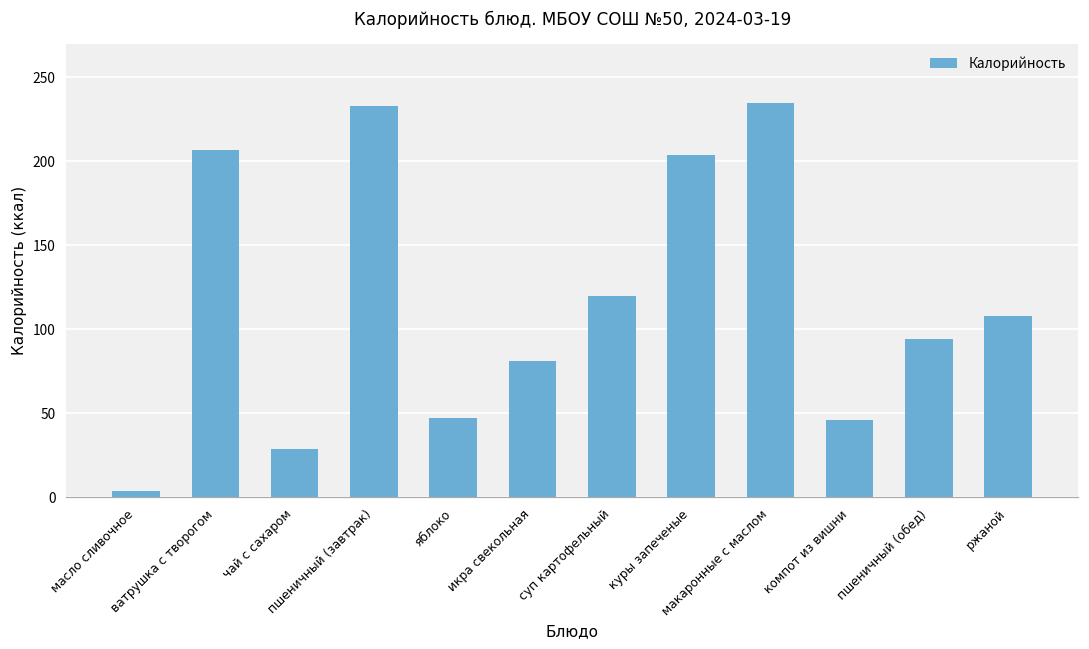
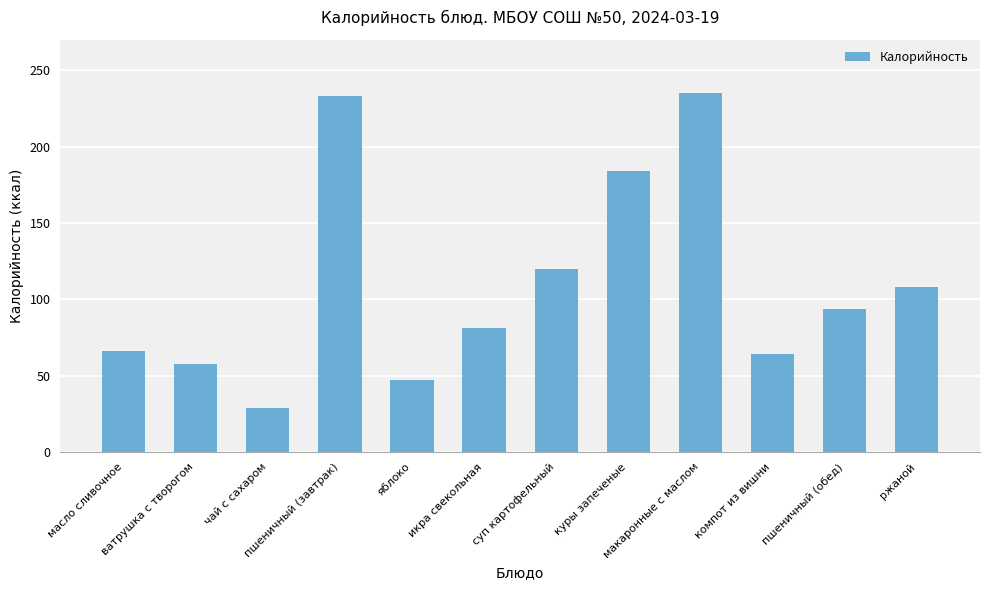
  {
-   "масло сливочное": 4,
-   "ватрушка с творогом": 207,
+   "масло сливочное": 66,
+   "ватрушка с творогом": 58,
    "чай с сахаром": 29,
    "пшеничный (завтрак)": 233,
    "яблоко": 47,
    "икра свекольная": 81,
    "суп картофельный": 120,
-   "куры запеченые": 204,
+   "куры запеченые": 184,
    "макаронные с маслом": 235,
-   "компот из вишни": 46,
+   "компот из вишни": 64,
    "пшеничный (обед)": 94,
    "ржаной": 108
  }
